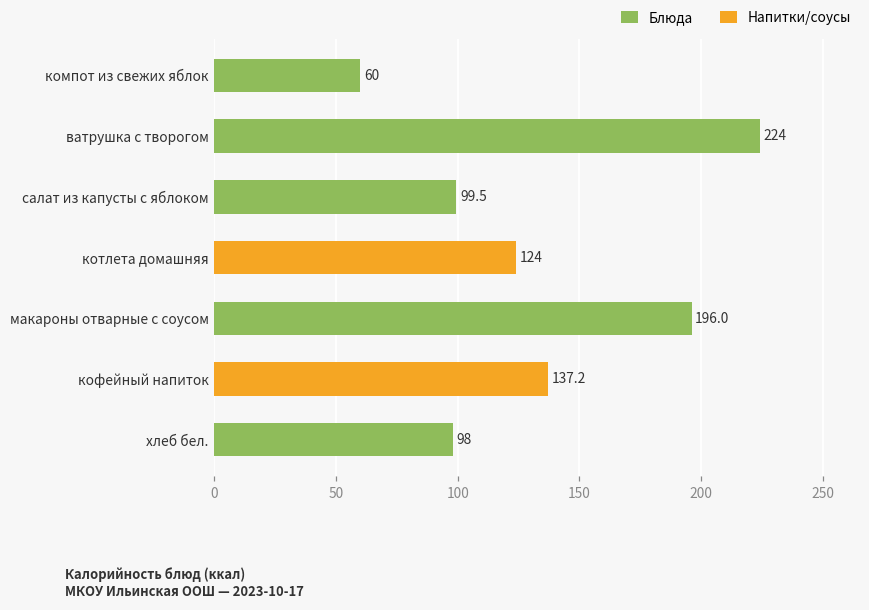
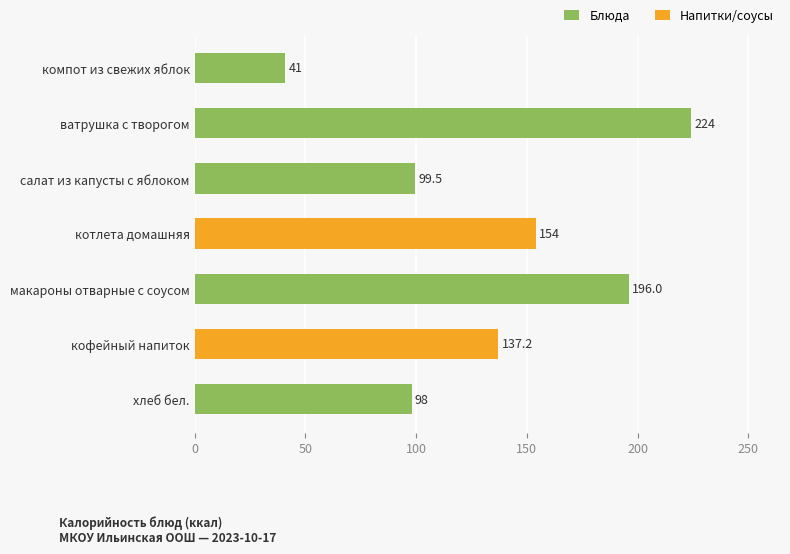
  {
-   "компот из свежих яблок": 60,
+   "компот из свежих яблок": 41,
    "ватрушка с творогом": 224,
    "салат из капусты с яблоком": 99.5,
-   "котлета домашняя": 124,
+   "котлета домашняя": 154,
    "макароны отварные с соусом": 196.0,
    "кофейный напиток": 137.2,
    "хлеб бел.": 98
  }
